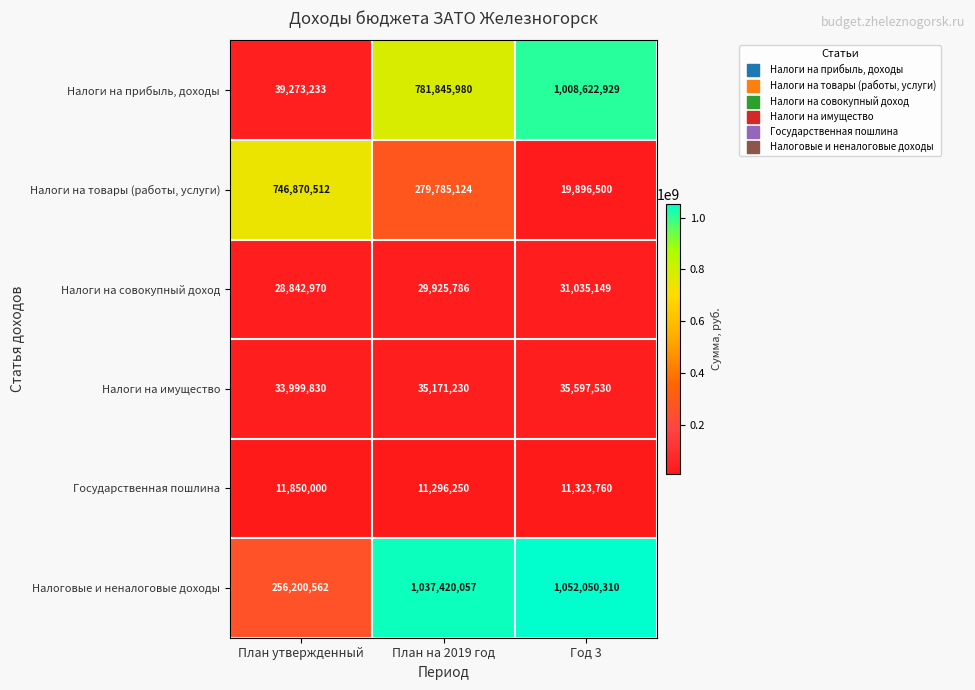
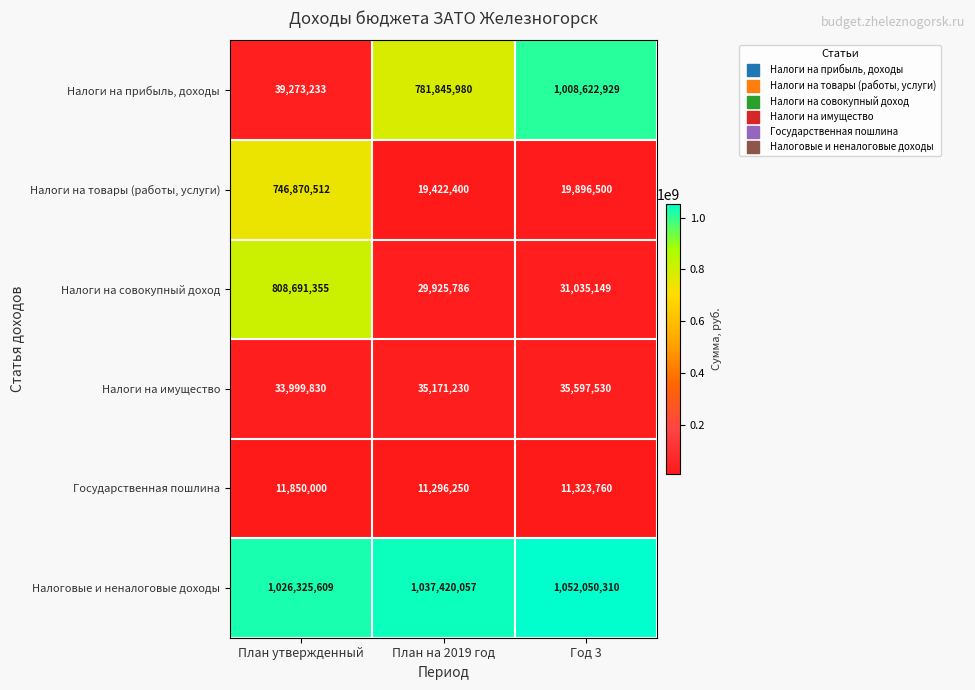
  {
    "Налоги на прибыль, доходы": {
      "План утвержденный": "39,273,233",
      "План на 2019 год": "781,845,980",
      "Год 3": "1,008,622,929"
    },
    "Налоги на товары (работы, услуги)": {
      "План утвержденный": "746,870,512",
-     "План на 2019 год": "279,785,124",
+     "План на 2019 год": "19,422,400",
      "Год 3": "19,896,500"
    },
    "Налоги на совокупный доход": {
-     "План утвержденный": "28,842,970",
+     "План утвержденный": "808,691,355",
      "План на 2019 год": "29,925,786",
      "Год 3": "31,035,149"
    },
    "Налоги на имущество": {
      "План утвержденный": "33,999,830",
      "План на 2019 год": "35,171,230",
      "Год 3": "35,597,530"
    },
    "Государственная пошлина": {
      "План утвержденный": "11,850,000",
      "План на 2019 год": "11,296,250",
      "Год 3": "11,323,760"
    },
    "Налоговые и неналоговые доходы": {
-     "План утвержденный": "256,200,562",
+     "План утвержденный": "1,026,325,609",
      "План на 2019 год": "1,037,420,057",
      "Год 3": "1,052,050,310"
    }
  }
